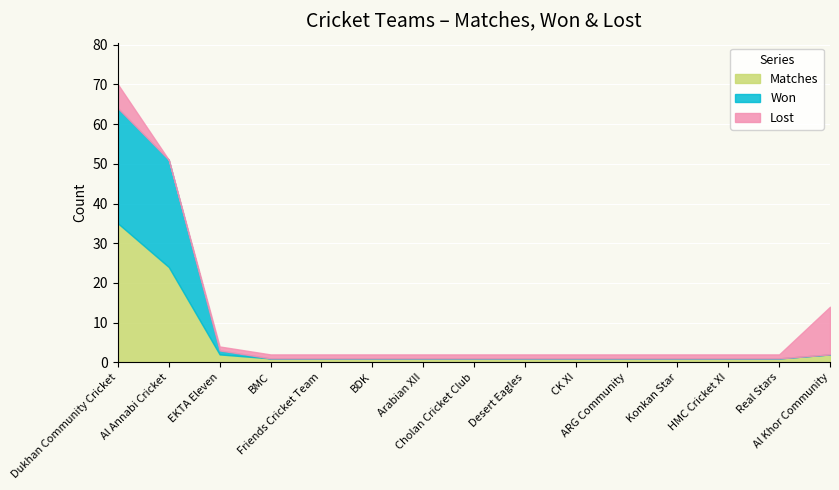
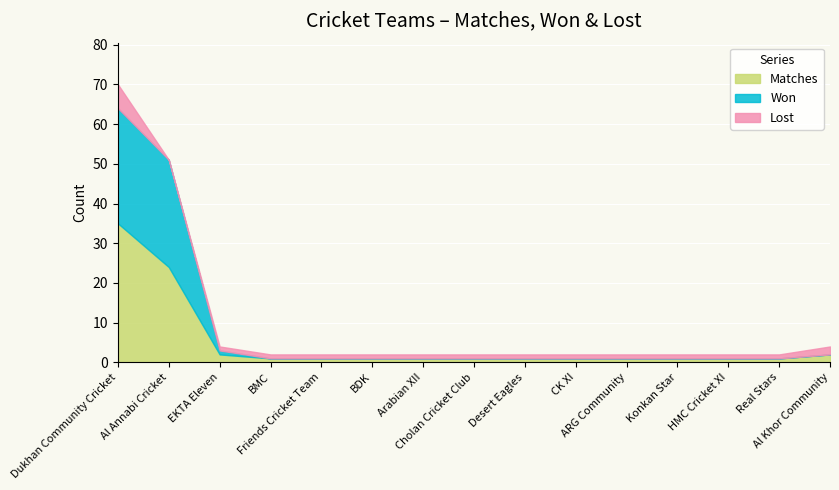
  {
    "Matches": {
      "Dukhan Community Cricket": 35,
      "Al Annabi Cricket": 24,
      "EKTA Eleven": 2
    },
    "Won": {
      "Dukhan Community Cricket": 29,
      "EKTA Eleven": 1
    },
    "Lost": {
      "Dukhan Community Cricket": 6,
      "EKTA Eleven": 1,
      "BMC": 1,
      "Friends Cricket Team": 1,
      "BDK": 1,
      "Arabian XII": 1,
      "Cholan Cricket Club": 1,
      "Desert Eagles": 1,
      "CK XI": 1,
      "ARG Community": 1,
      "Konkan Star": 1,
      "HMC Cricket XI": 1,
      "Real Stars": 1,
-     "Al Khor Community": 12
+     "Al Khor Community": 2
    }
  }
